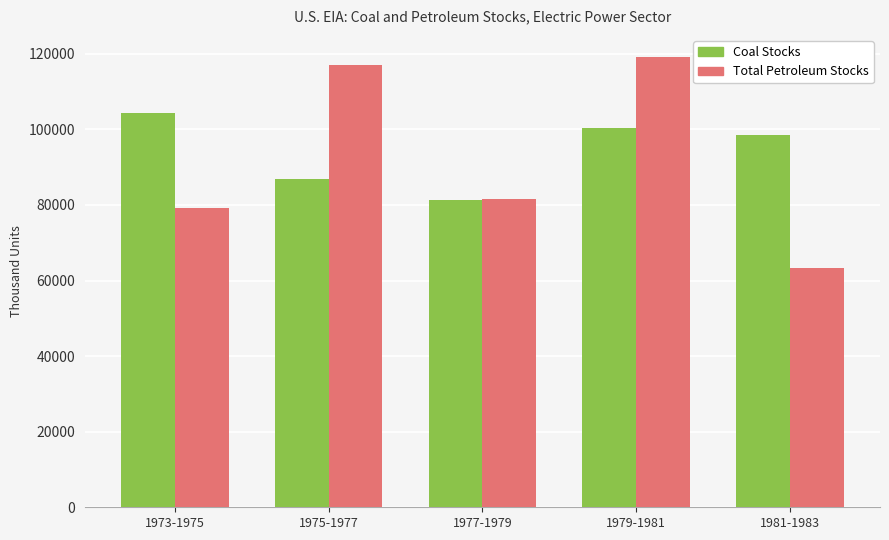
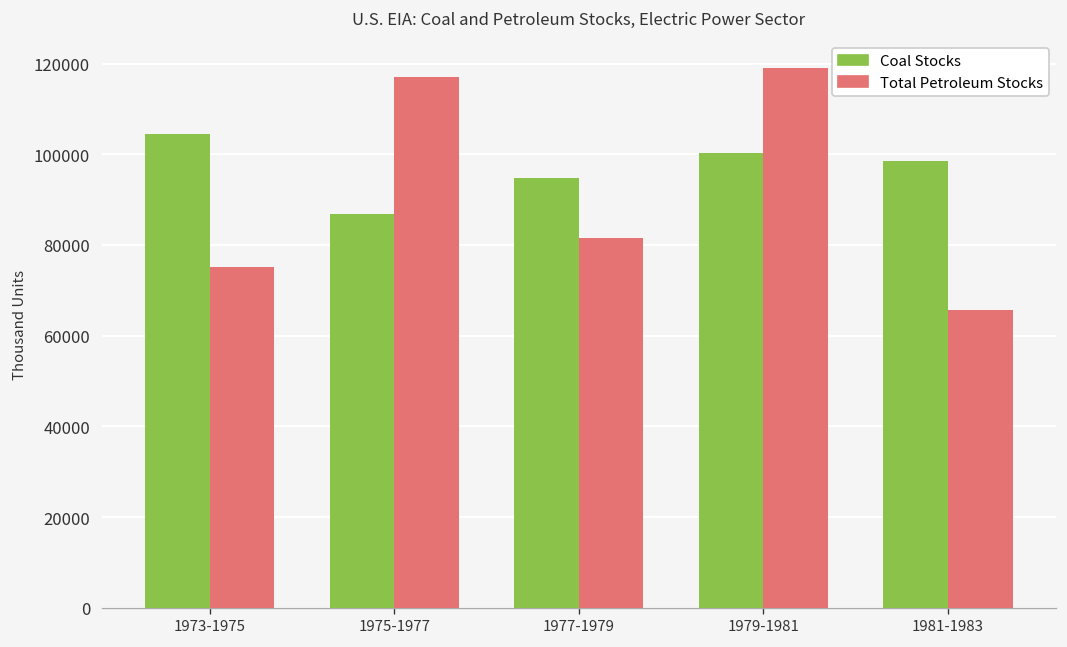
  {
    "Coal Stocks": {
      "1973-1975": 104000,
      "1975-1977": 87000,
-     "1977-1979": 81000,
+     "1977-1979": 95000,
      "1979-1981": 100000,
      "1981-1983": 98000
    },
    "Total Petroleum Stocks": {
-     "1973-1975": 79000,
+     "1973-1975": 75000,
      "1975-1977": 117000,
      "1977-1979": 82000,
      "1979-1981": 119000,
-     "1981-1983": 63000
+     "1981-1983": 66000
    }
  }
